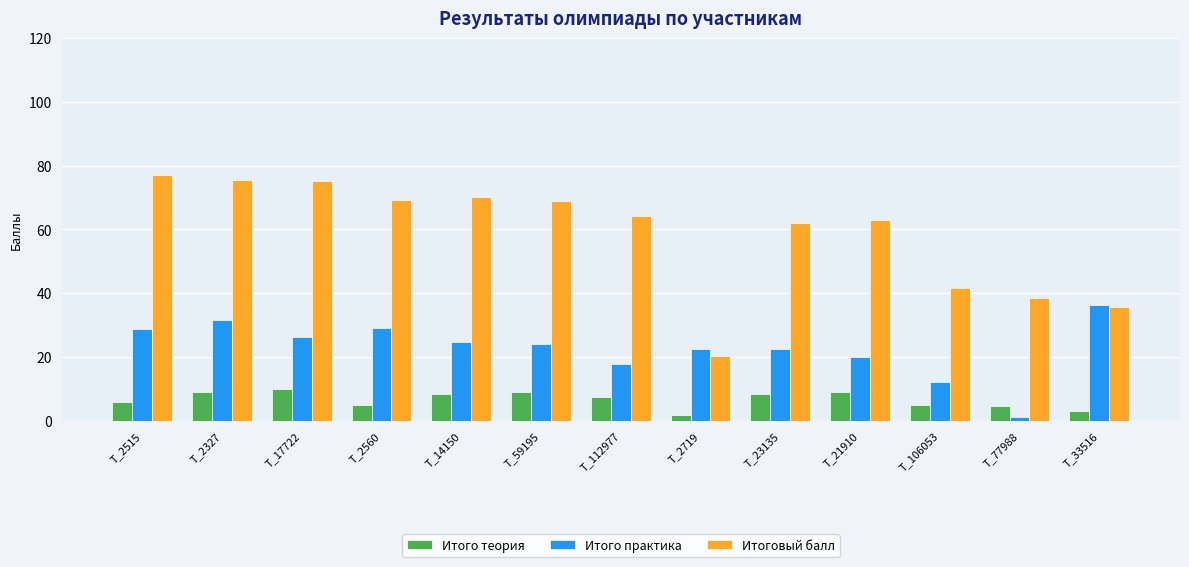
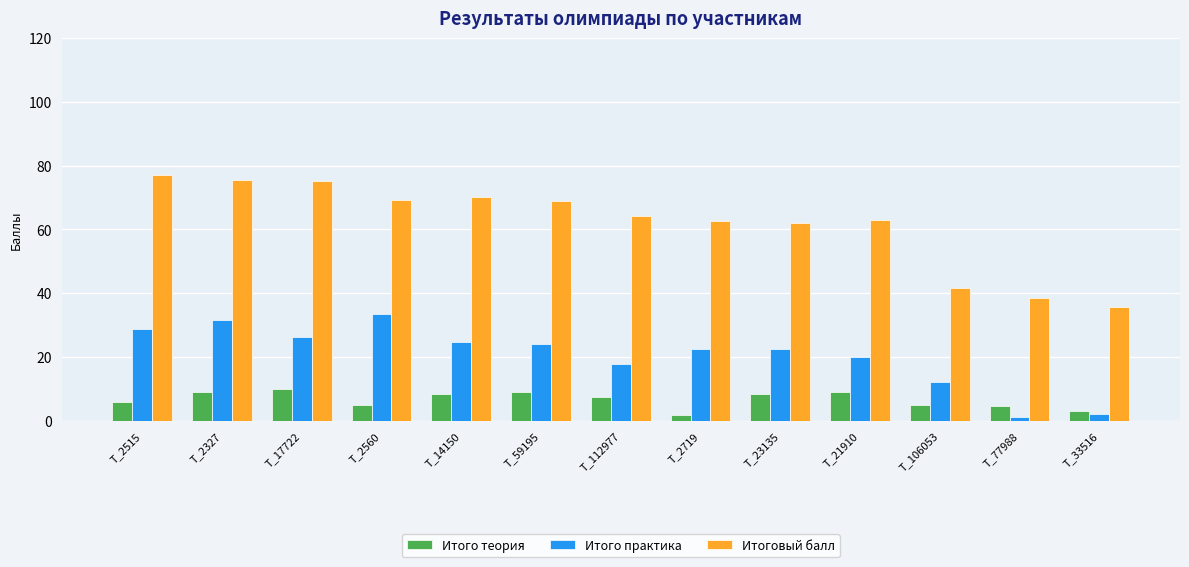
  {
    "Итого теория": {
      "T_2515": 6,
      "T_2327": 9,
      "T_17722": 10,
      "T_2560": 5,
      "T_14150": 9,
      "T_59195": 9,
      "T_112977": 8,
      "T_2719": 2,
      "T_23135": 9,
      "T_21910": 9,
      "T_106053": 5,
      "T_77988": 5,
      "T_33516": 3
    },
    "Итого практика": {
      "T_2515": 29,
      "T_2327": 32,
      "T_17722": 26,
-     "T_2560": 29,
+     "T_2560": 33,
      "T_14150": 25,
      "T_59195": 24,
      "T_112977": 18,
      "T_2719": 23,
      "T_23135": 22,
      "T_21910": 20,
      "T_106053": 12,
      "T_77988": 1,
-     "T_33516": 36
+     "T_33516": 2
    },
    "Итоговый балл": {
      "T_2515": 77,
      "T_2327": 76,
      "T_17722": 75,
      "T_2560": 69,
      "T_14150": 70,
      "T_59195": 69,
      "T_112977": 64,
-     "T_2719": 20,
+     "T_2719": 63,
      "T_23135": 62,
      "T_21910": 63,
      "T_106053": 42,
      "T_77988": 39,
      "T_33516": 36
    }
  }
